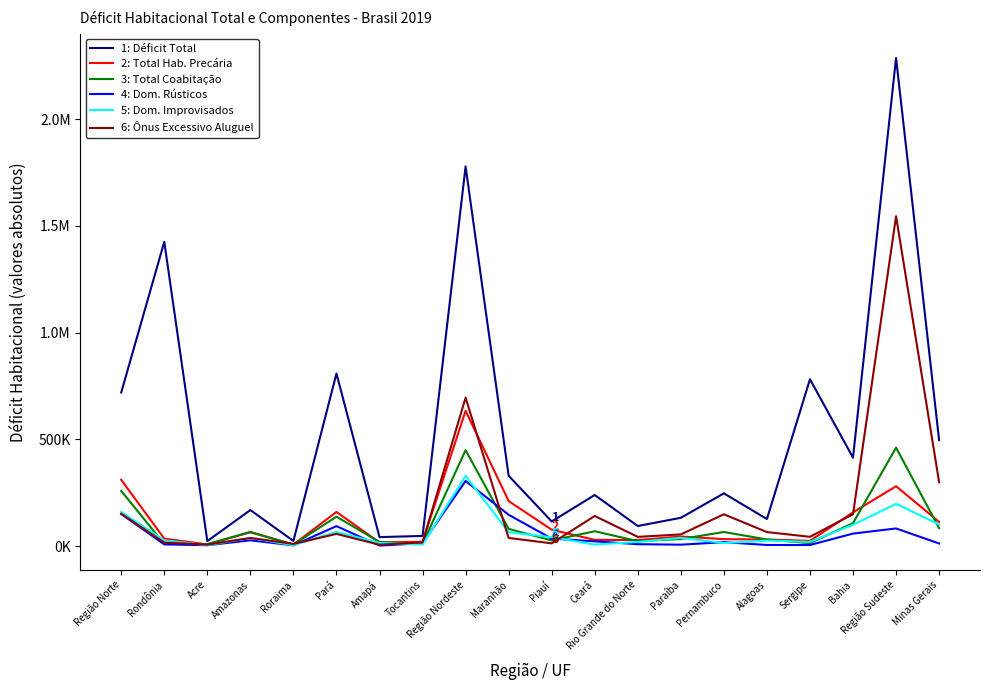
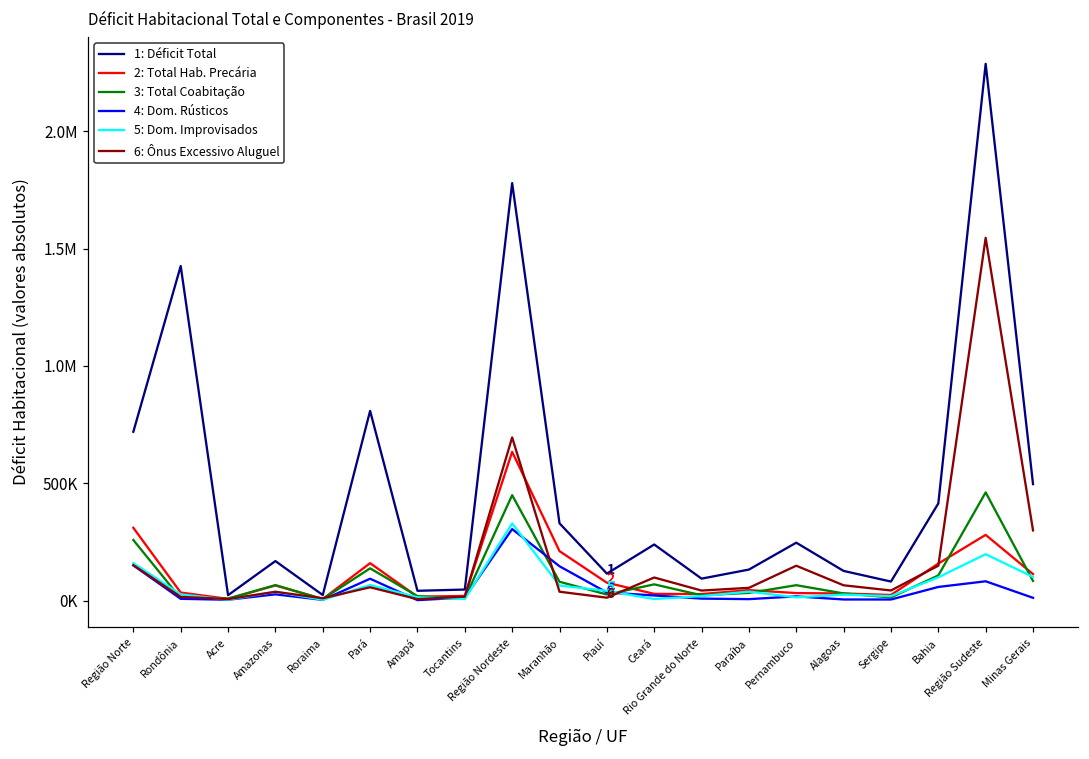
  {
    "1: Déficit Total": {
      "Região Norte": 720000,
      "Rondônia": 1430000,
      "Acre": 20000,
      "Amazonas": 170000,
      "Roraima": 20000,
      "Pará": 810000,
      "Amapá": 40000,
      "Tocantins": 50000,
      "Região Nordeste": 1780000,
      "Maranhão": 330000,
      "Ceará": 240000,
      "Rio Grande do Norte": 90000,
      "Paraíba": 130000,
      "Pernambuco": 250000,
      "Alagoas": 130000,
-     "Sergipe": 780000,
+     "Sergipe": 80000,
      "Bahia": 410000,
      "Região Sudeste": 2290000,
      "Minas Gerais": 500000
    },
    "2: Total Hab. Precária": {
      "Região Norte": 310000,
      "Pará": 160000,
      "Região Nordeste": 630000,
      "Maranhão": 210000,
      "Pernambuco": 30000,
      "Região Sudeste": 280000,
      "Minas Gerais": 110000
    },
    "3: Total Coabitação": {
      "Região Norte": 260000,
      "Pará": 140000,
      "Região Nordeste": 450000,
      "Maranhão": 80000,
      "Ceará": 70000,
      "Pernambuco": 70000,
      "Região Sudeste": 460000,
      "Minas Gerais": 80000
    },
    "4: Dom. Rústicos": {
      "Pará": 90000,
      "Região Nordeste": 300000,
      "Maranhão": 150000,
      "Paraíba": 10000,
      "Alagoas": 0,
      "Bahia": 60000,
      "Região Sudeste": 80000,
      "Minas Gerais": 10000
    },
    "5: Dom. Improvisados": {
      "Região Nordeste": 330000,
      "Maranhão": 60000,
      "Ceará": 10000,
      "Região Sudeste": 200000,
      "Minas Gerais": 100000
    },
    "6: Ônus Excessivo Aluguel": {
      "Região Nordeste": 700000,
      "Maranhão": 40000,
-     "Ceará": 140000,
+     "Ceará": 100000,
      "Rio Grande do Norte": 40000,
      "Pernambuco": 150000,
      "Alagoas": 70000,
      "Sergipe": 40000,
      "Região Sudeste": 1550000,
      "Minas Gerais": 300000
    }
  }
